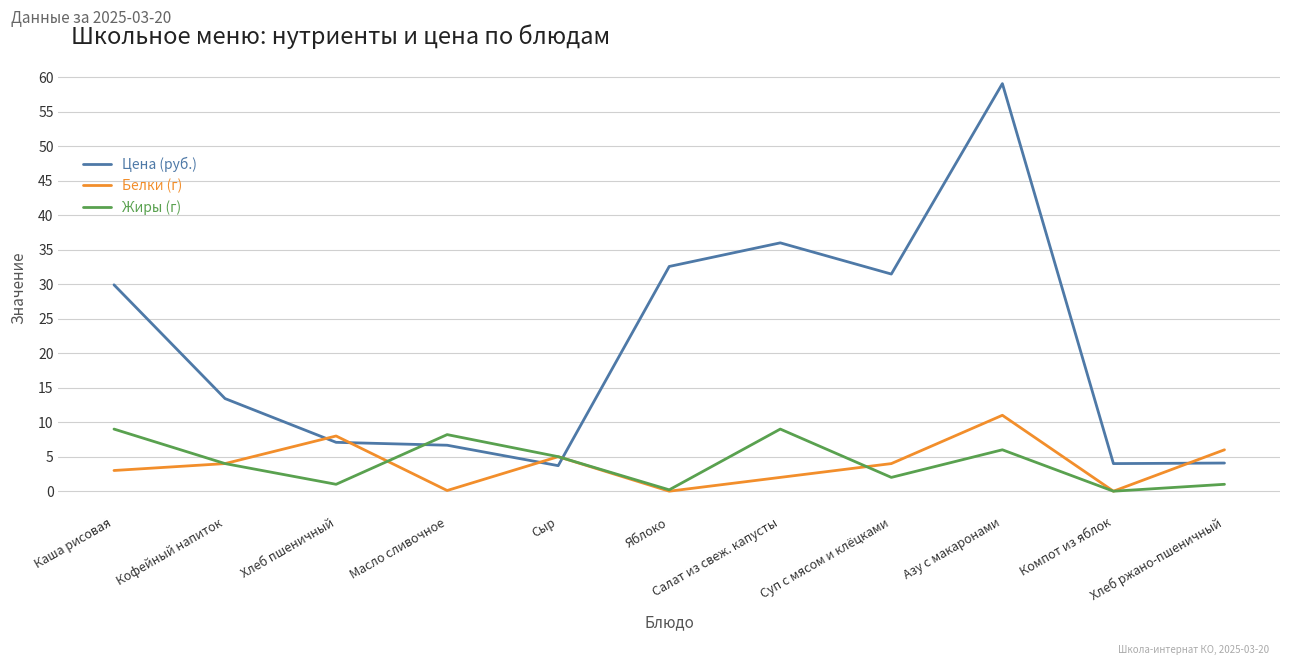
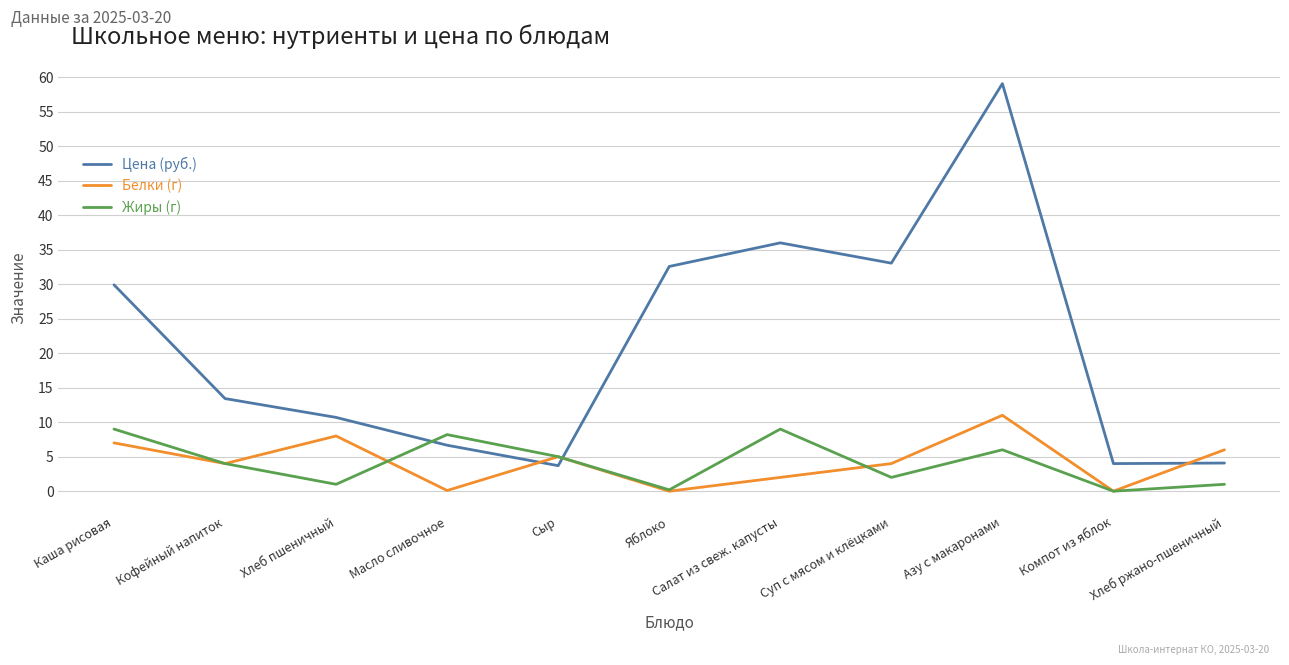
  {
    "Цена (руб.)": {
      "Каша рисовая": 30,
      "Кофейный напиток": 13,
-     "Хлеб пшеничный": 7,
+     "Хлеб пшеничный": 11,
      "Масло сливочное": 7,
      "Сыр": 4,
      "Яблоко": 33,
      "Салат из свеж. капусты": 36,
-     "Суп с мясом и клёцками": 31,
+     "Суп с мясом и клёцками": 33,
      "Азу с макаронами": 59,
      "Компот из яблок": 4,
      "Хлеб ржано-пшеничный": 4
    },
    "Белки (г)": {
-     "Каша рисовая": 3,
+     "Каша рисовая": 7,
      "Хлеб пшеничный": 8,
      "Масло сливочное": 0,
      "Салат из свеж. капусты": 2,
      "Суп с мясом и клёцками": 4,
      "Азу с макаронами": 11,
      "Хлеб ржано-пшеничный": 6
    },
    "Жиры (г)": {
      "Каша рисовая": 9,
      "Хлеб пшеничный": 1,
      "Масло сливочное": 8,
      "Салат из свеж. капусты": 9,
      "Суп с мясом и клёцками": 2,
      "Азу с макаронами": 6,
      "Хлеб ржано-пшеничный": 1
    }
  }
